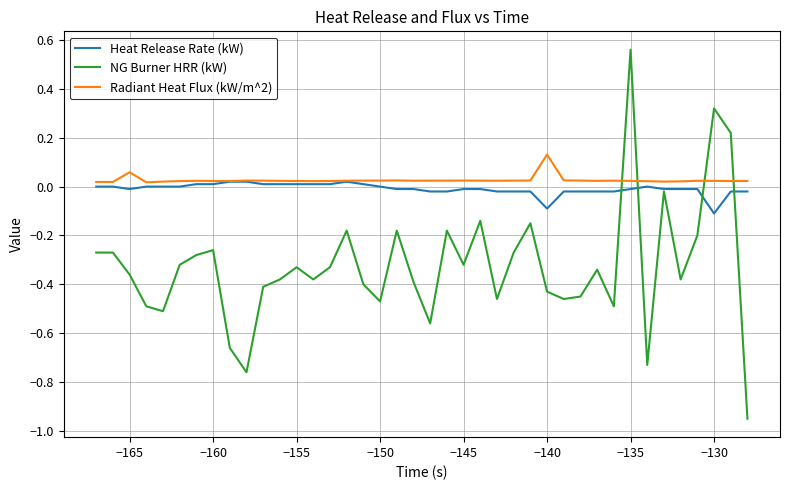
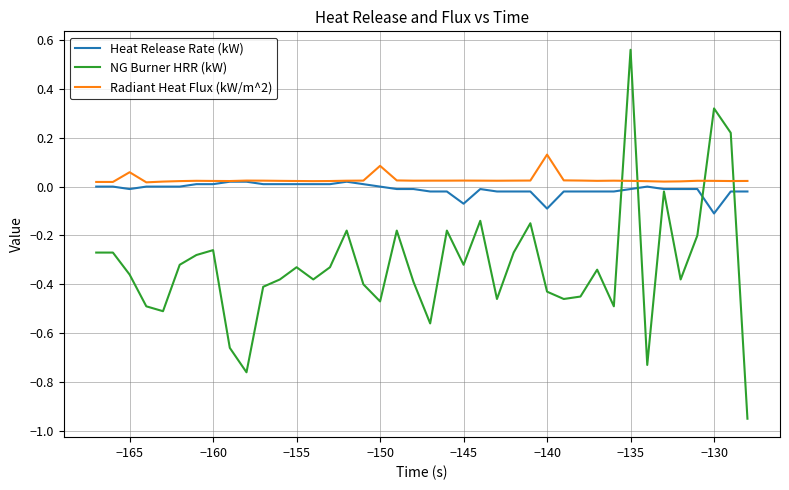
  {
    "Heat Release Rate (kW)": {
      "−165": -0.01,
      "−160": 0.01,
      "−155": 0.01,
      "−150": 0.00,
-     "−145": -0.01,
+     "−145": -0.07,
      "−140": -0.09,
      "−135": -0.01,
      "−130": -0.11
    },
    "NG Burner HRR (kW)": {
      "−165": -0.36,
      "−160": -0.26,
      "−155": -0.33,
      "−150": -0.47,
      "−145": -0.32,
      "−140": -0.43,
      "−135": 0.56,
      "−130": 0.32
    },
    "Radiant Heat Flux (kW/m^2)": {
      "−165": 0.06,
      "−160": 0.02,
      "−155": 0.02,
-     "−150": 0.02,
+     "−150": 0.08,
      "−145": 0.02,
      "−140": 0.13,
      "−135": 0.02,
      "−130": 0.02
    }
  }
